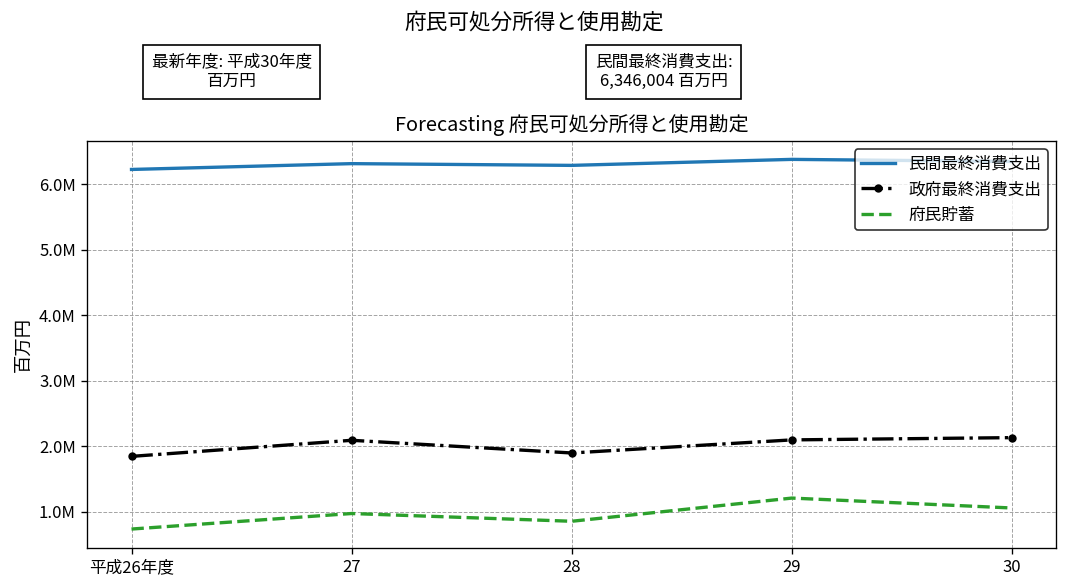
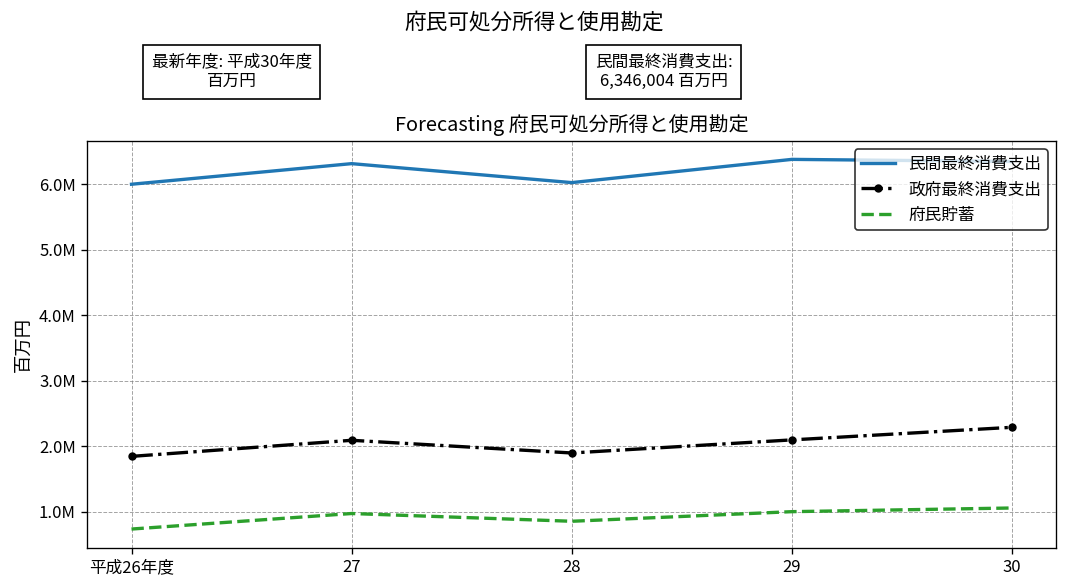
  {
    "民間最終消費支出": {
-     "平成26年度": 6200000,
+     "平成26年度": 6000000,
      "27": 6300000,
-     "28": 6300000,
+     "28": 6000000,
      "29": 6400000
    },
    "政府最終消費支出": {
      "平成26年度": 1800000,
      "27": 2100000,
      "28": 1900000,
      "29": 2100000,
-     "30": 2100000
+     "30": 2300000
    },
    "府民貯蓄": {
      "平成26年度": 700000,
      "27": 1000000,
      "28": 900000,
-     "29": 1200000,
+     "29": 1000000,
      "30": 1100000
    }
  }
